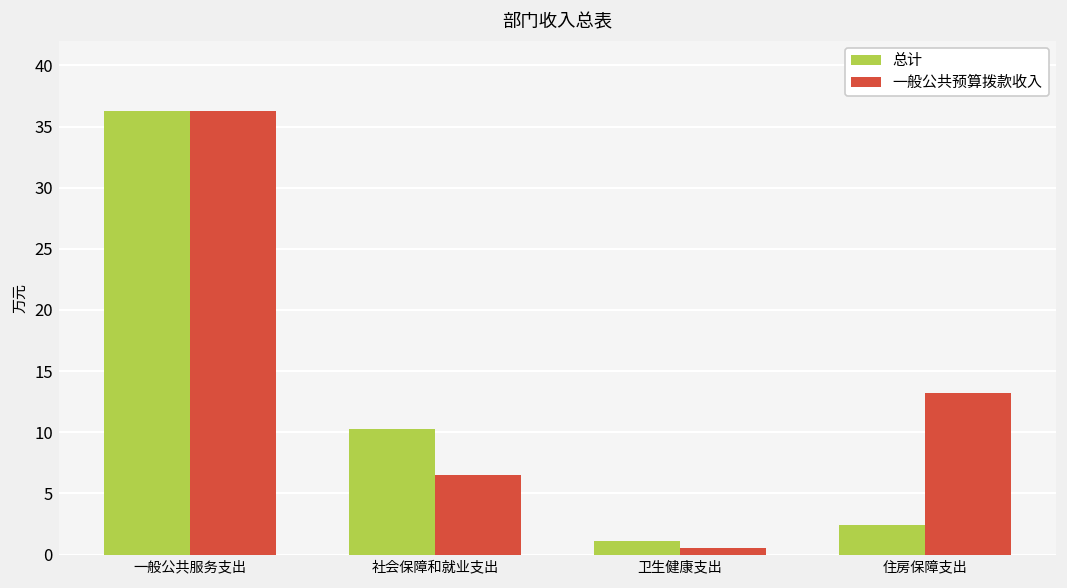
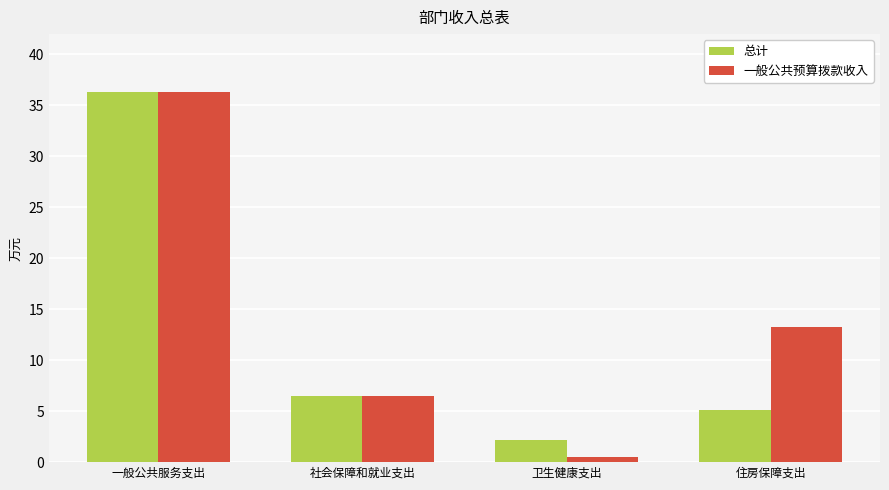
  {
    "总计": {
      "一般公共服务支出": 36.3,
-     "社会保障和就业支出": 10.3,
-     "卫生健康支出": 1.1,
-     "住房保障支出": 2.4
+     "社会保障和就业支出": 6.5,
+     "卫生健康支出": 2.2,
+     "住房保障支出": 5.1
    },
    "一般公共预算拨款收入": {
      "一般公共服务支出": 36.3,
      "社会保障和就业支出": 6.5,
      "卫生健康支出": 0.5,
      "住房保障支出": 13.2
    }
  }
